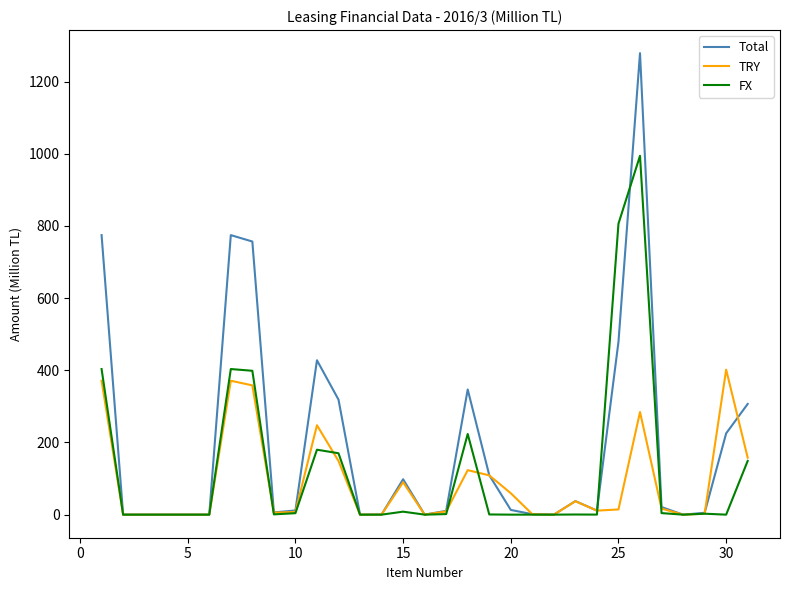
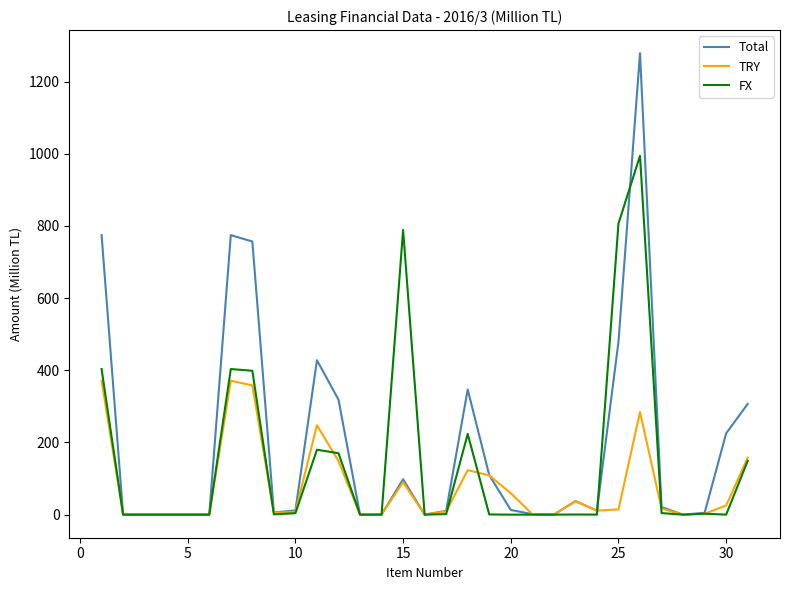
  {
    "Total": {
      "15": 100,
      "20": 10,
      "25": 480,
      "30": 230
    },
    "TRY": {
      "15": 90,
      "20": 60,
      "25": 10,
-     "30": 400
+     "30": 30
    },
    "FX": {
-     "15": 10,
+     "15": 790,
      "20": 0,
      "25": 810,
      "30": 0
    }
  }
